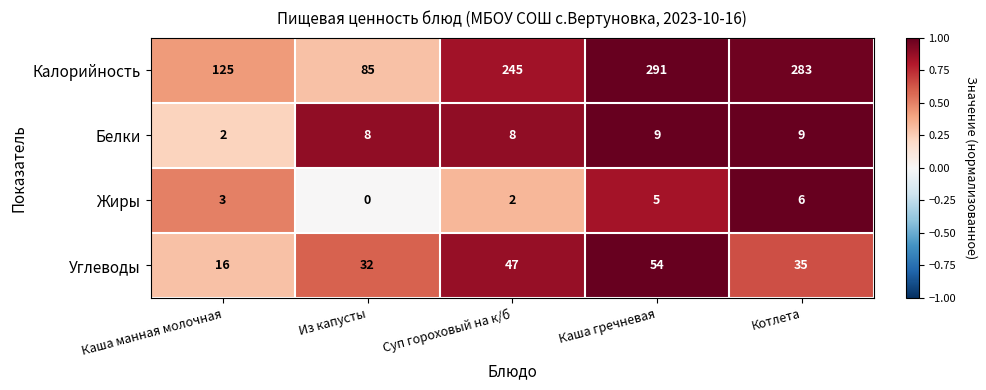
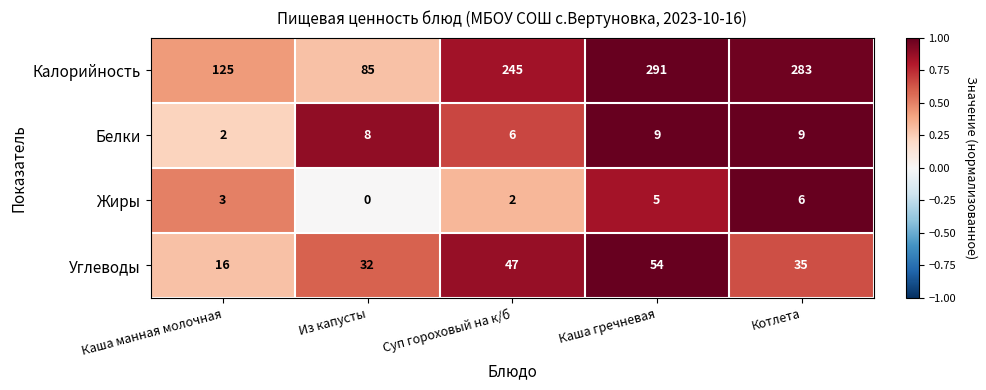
  {
    "Калорийность": {
      "Каша манная молочная": 125,
      "Из капусты": 85,
      "Суп гороховый на к/б": 245,
      "Каша гречневая": 291,
      "Котлета": 283
    },
    "Белки": {
      "Каша манная молочная": 2,
      "Из капусты": 8,
-     "Суп гороховый на к/б": 8,
+     "Суп гороховый на к/б": 6,
      "Каша гречневая": 9,
      "Котлета": 9
    },
    "Жиры": {
      "Каша манная молочная": 3,
      "Из капусты": 0,
      "Суп гороховый на к/б": 2,
      "Каша гречневая": 5,
      "Котлета": 6
    },
    "Углеводы": {
      "Каша манная молочная": 16,
      "Из капусты": 32,
      "Суп гороховый на к/б": 47,
      "Каша гречневая": 54,
      "Котлета": 35
    }
  }
